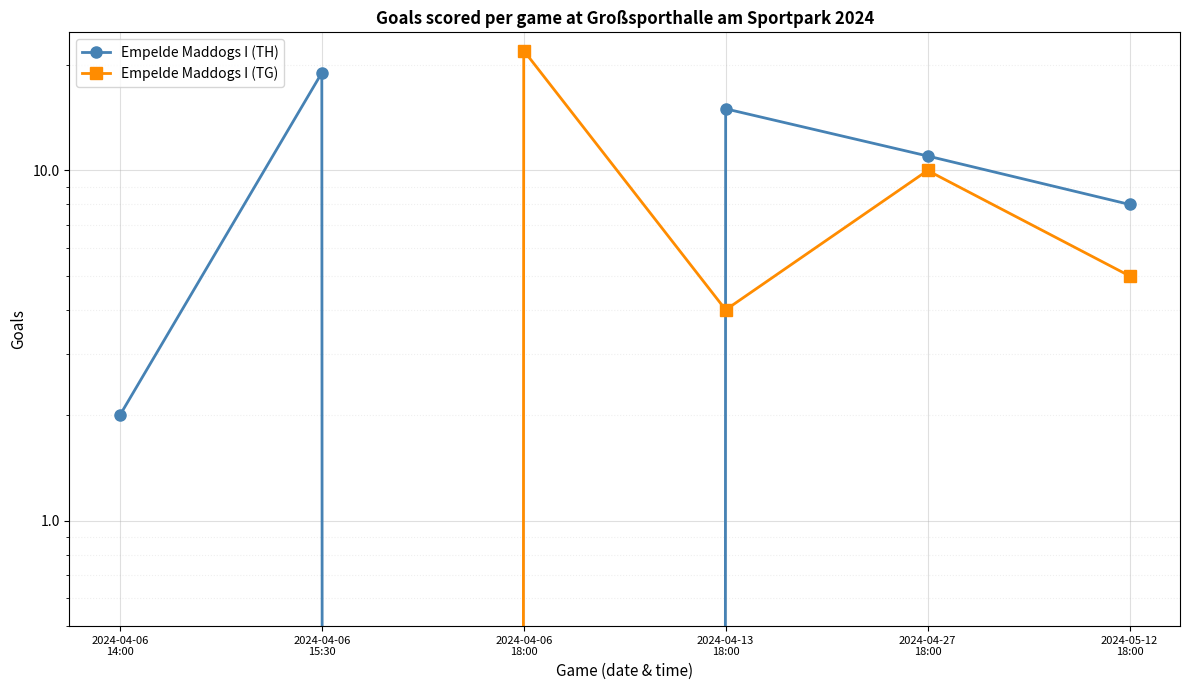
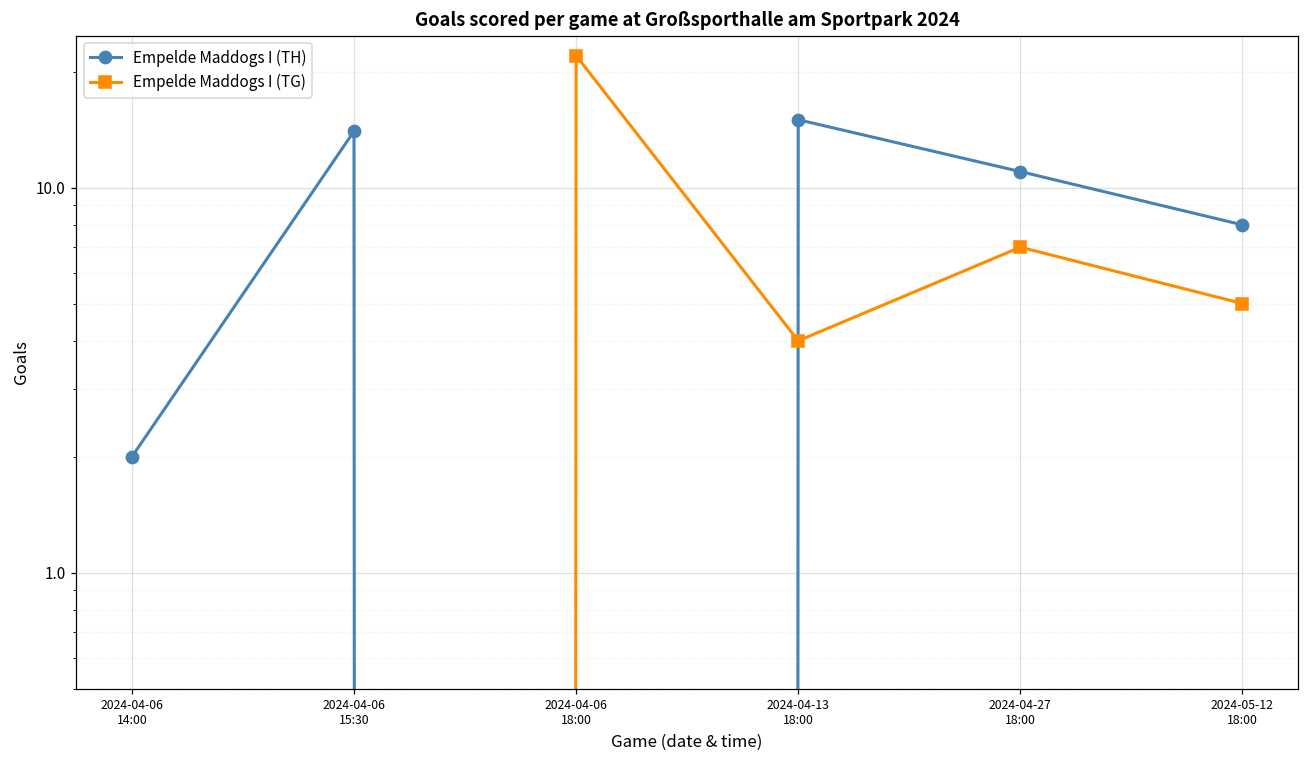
  {
    "Empelde Maddogs I (TH)": {
      "2024-04-06 14:00": 2,
-     "2024-04-06 15:30": 19,
+     "2024-04-06 15:30": 14,
      "2024-04-13 18:00": 15,
      "2024-04-27 18:00": 11,
      "2024-05-12 18:00": 8
    },
    "Empelde Maddogs I (TG)": {
      "2024-04-06 18:00": 22,
      "2024-04-13 18:00": 4,
-     "2024-04-27 18:00": 10,
+     "2024-04-27 18:00": 7,
      "2024-05-12 18:00": 5
    }
  }
